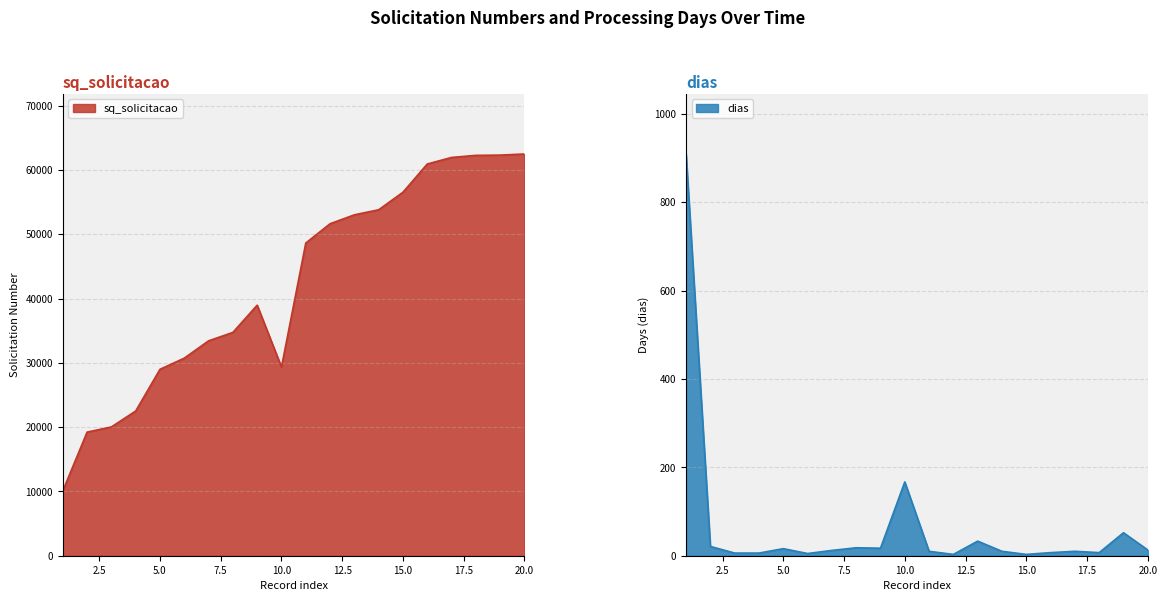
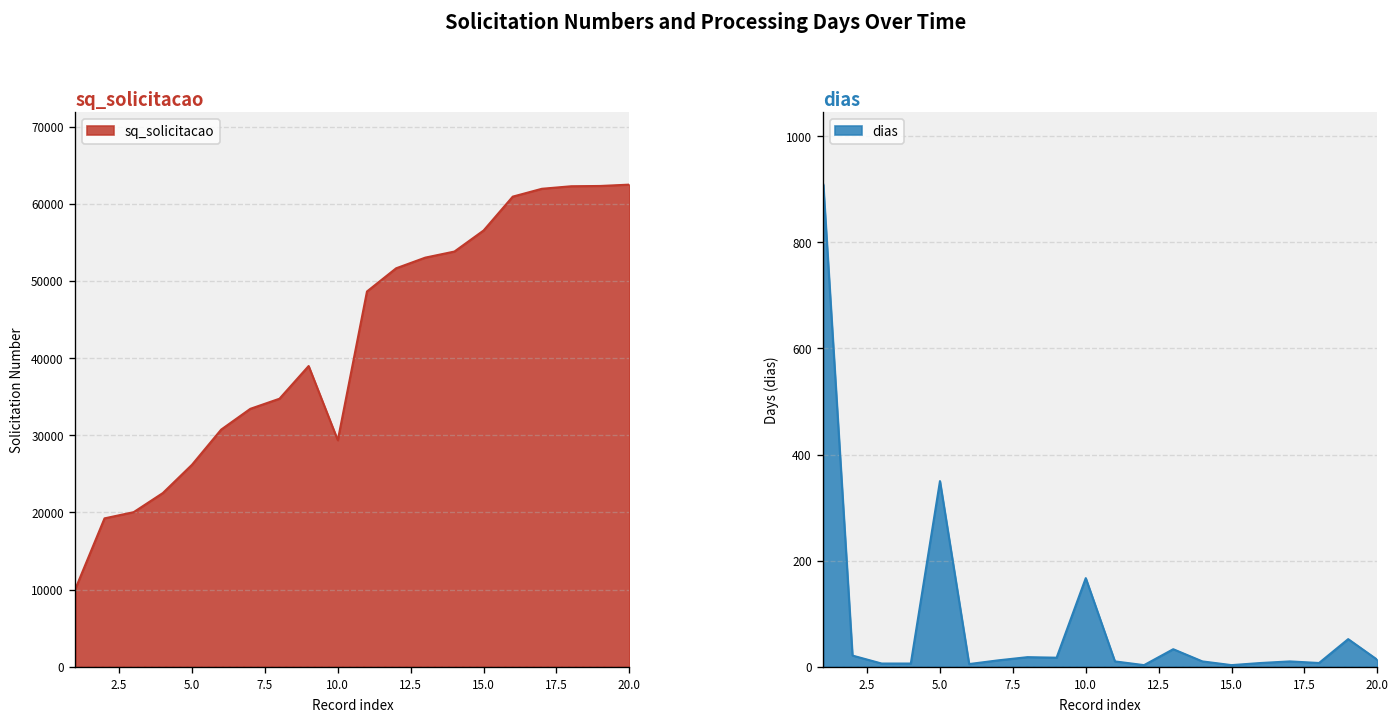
  {
    "sq_solicitacao": {
-     "5.0": 29000,
+     "5.0": 26000,
      "10.0": 29000,
      "15.0": 57000,
      "20.0": 62000
    },
    "dias": {
-     "5.0": 20,
+     "5.0": 350,
      "10.0": 170,
      "15.0": 0,
      "20.0": 10
    }
  }
